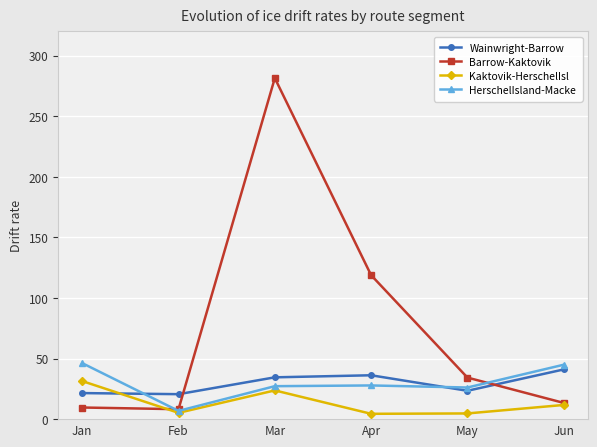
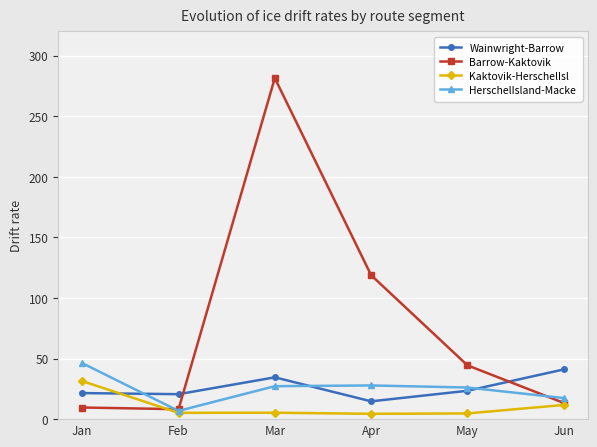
  {
    "Wainwright-Barrow": {
      "Jan": 22,
      "Feb": 21,
      "Mar": 35,
-     "Apr": 36,
+     "Apr": 15,
      "May": 23,
      "Jun": 41
    },
    "Barrow-Kaktovik": {
      "Jan": 10,
      "Mar": 281,
      "Apr": 119,
-     "May": 34
+     "May": 44
    },
    "Kaktovik-HerschelIsl": {
      "Jan": 31,
-     "Mar": 24,
+     "Mar": 5,
      "Apr": 4,
      "May": 5
    },
    "HerschelIsland-Macke": {
      "Jan": 46,
      "Mar": 27,
      "Apr": 28,
      "May": 26,
-     "Jun": 45
+     "Jun": 17
    }
  }
